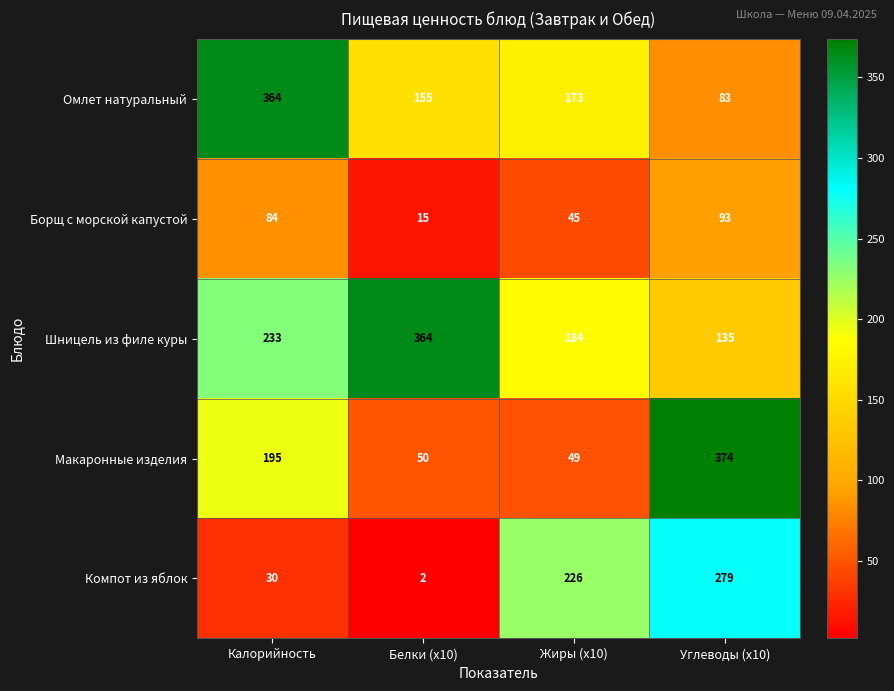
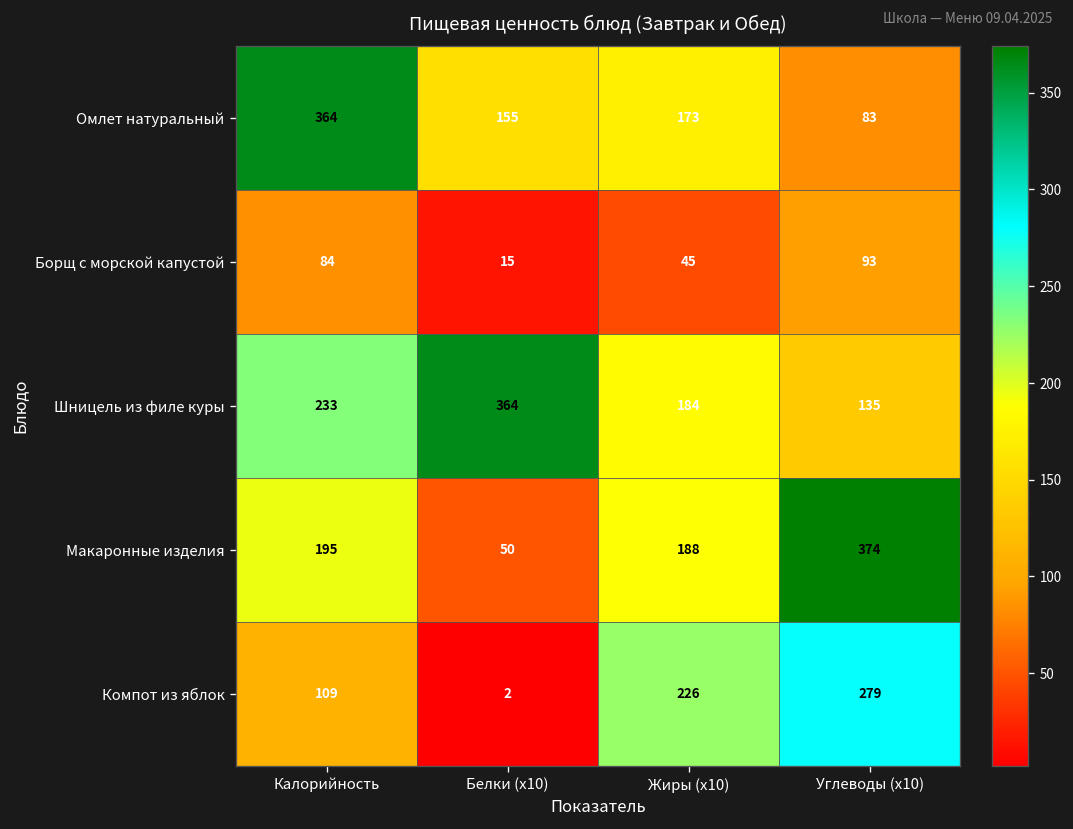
  {
    "Омлет натуральный": {
      "Калорийность": 364,
      "Белки (x10)": 155,
      "Жиры (x10)": 173,
      "Углеводы (x10)": 83
    },
    "Борщ с морской капустой": {
      "Калорийность": 84,
      "Белки (x10)": 15,
      "Жиры (x10)": 45,
      "Углеводы (x10)": 93
    },
    "Шницель из филе куры": {
      "Калорийность": 233,
      "Белки (x10)": 364,
      "Жиры (x10)": 184,
      "Углеводы (x10)": 135
    },
    "Макаронные изделия": {
      "Калорийность": 195,
      "Белки (x10)": 50,
-     "Жиры (x10)": 49,
+     "Жиры (x10)": 188,
      "Углеводы (x10)": 374
    },
    "Компот из яблок": {
-     "Калорийность": 30,
+     "Калорийность": 109,
      "Белки (x10)": 2,
      "Жиры (x10)": 226,
      "Углеводы (x10)": 279
    }
  }
